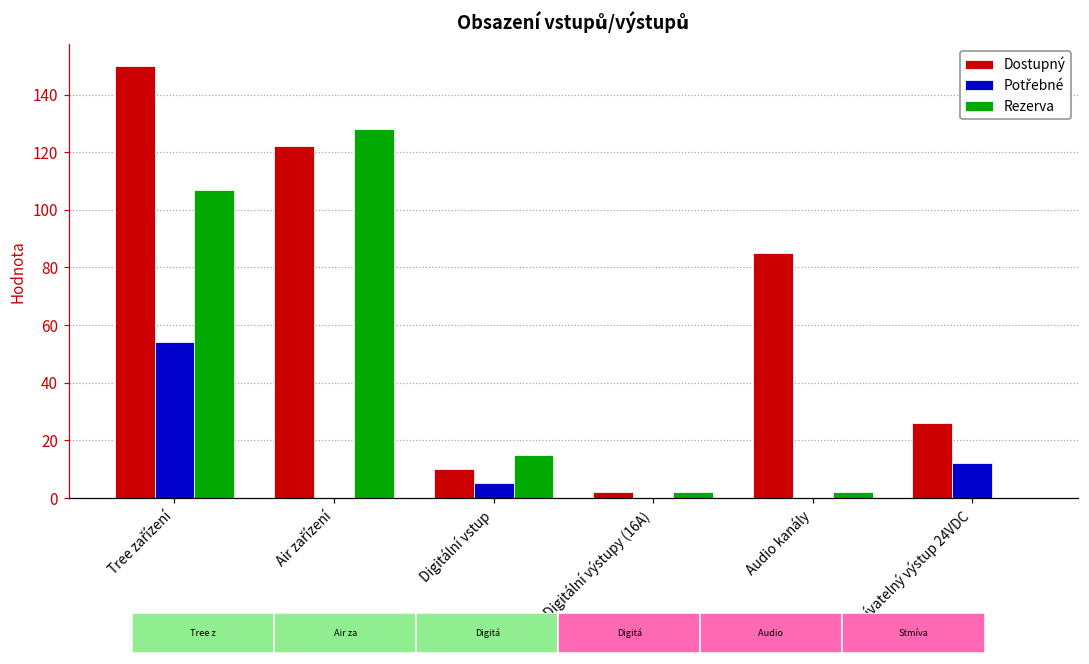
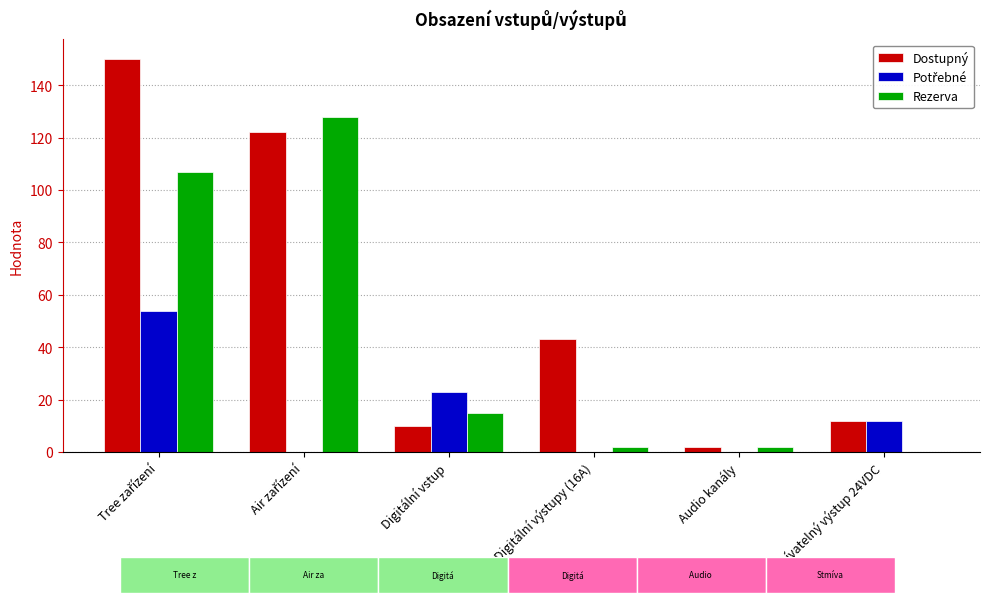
  {
    "Dostupný": {
      "Tree zařízení": 150,
      "Air zařízení": 122,
      "Digitální vstup": 10,
-     "Digitální výstupy (16A)": 2,
-     "Audio kanály": 85,
-     "Stmívatelný výstup 24VDC": 26
+     "Digitální výstupy (16A)": 43,
+     "Audio kanály": 2,
+     "Stmívatelný výstup 24VDC": 12
    },
    "Potřebné": {
      "Tree zařízení": 54,
      "Air zařízení": 0,
-     "Digitální vstup": 5,
+     "Digitální vstup": 23,
      "Digitální výstupy (16A)": 0,
      "Audio kanály": 0,
      "Stmívatelný výstup 24VDC": 12
    },
    "Rezerva": {
      "Tree zařízení": 107,
      "Air zařízení": 128,
      "Digitální vstup": 15,
      "Digitální výstupy (16A)": 2,
      "Audio kanály": 2,
      "Stmívatelný výstup 24VDC": 0
    }
  }
